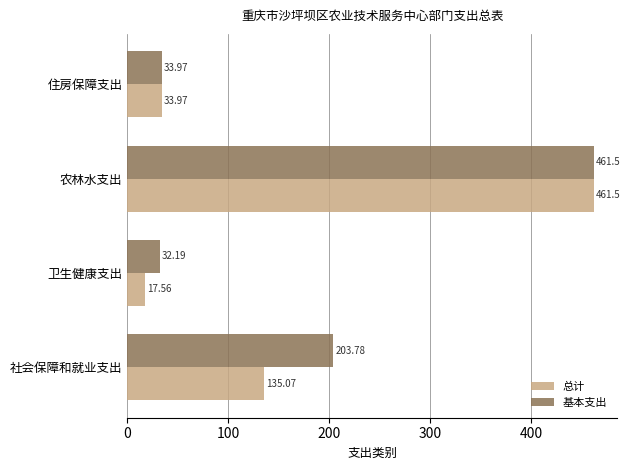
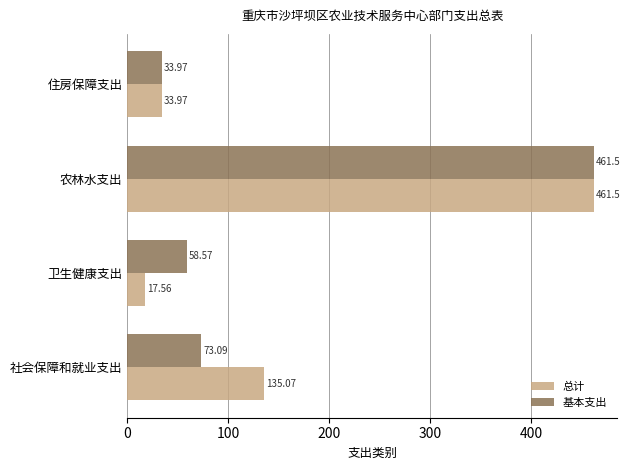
  {
    "总计": {
      "住房保障支出": 33.97,
      "农林水支出": 461.5,
      "卫生健康支出": 17.56,
      "社会保障和就业支出": 135.07
    },
    "基本支出": {
      "住房保障支出": 33.97,
      "农林水支出": 461.5,
-     "卫生健康支出": 32.19,
-     "社会保障和就业支出": 203.78
+     "卫生健康支出": 58.57,
+     "社会保障和就业支出": 73.09
    }
  }
